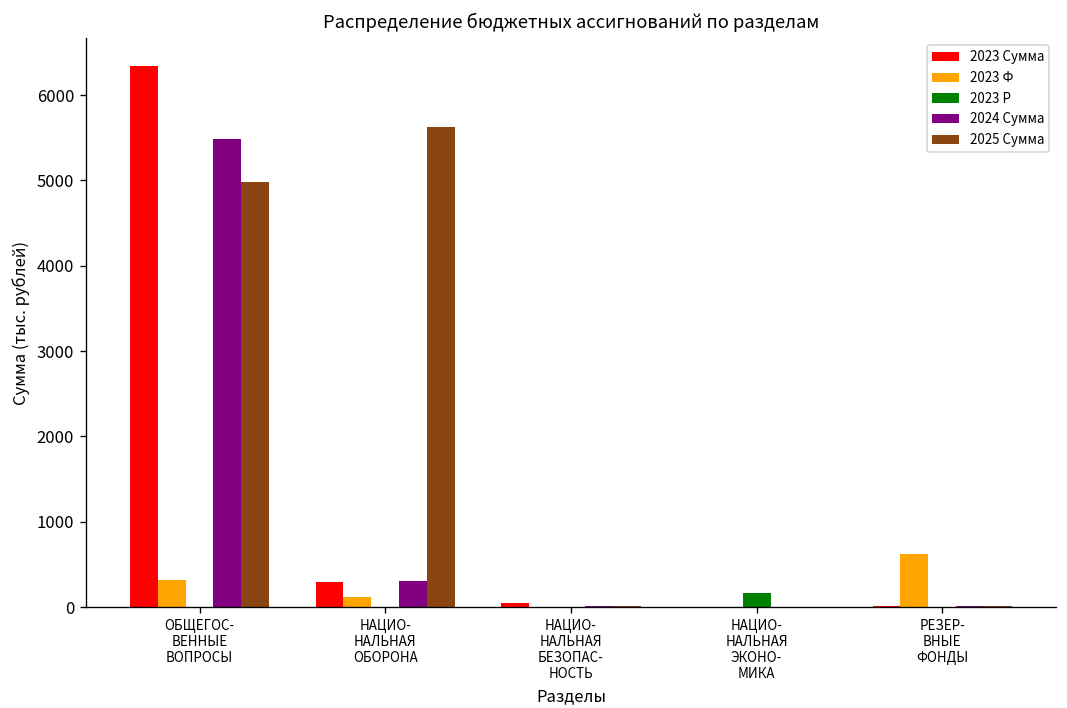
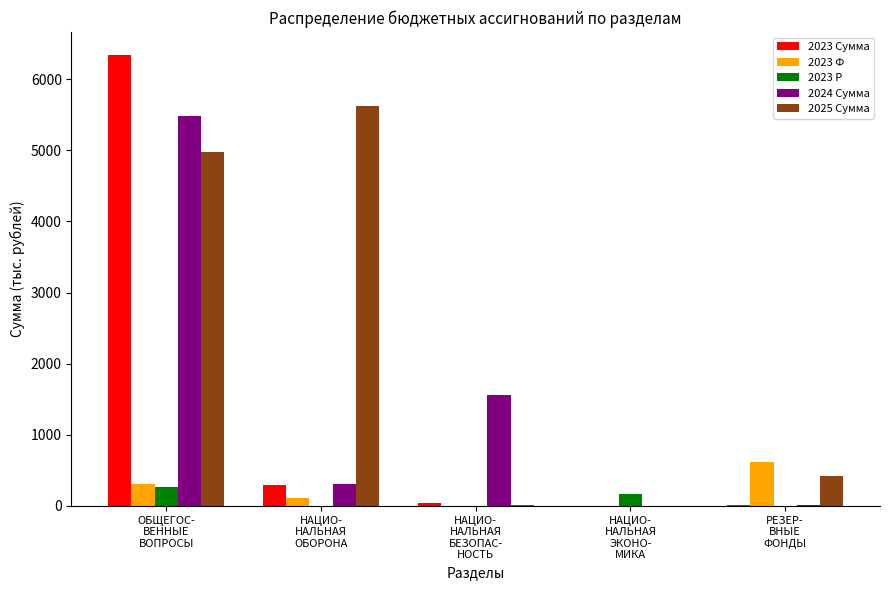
  {
    "2023 Сумма": {
      "ОБЩЕГОС- ВЕННЫЕ ВОПРОСЫ": 6300,
      "НАЦИО- НАЛЬНАЯ ОБОРОНА": 300,
      "НАЦИО- НАЛЬНАЯ БЕЗОПАС- НОСТЬ": 0
    },
    "2023 Ф": {
      "ОБЩЕГОС- ВЕННЫЕ ВОПРОСЫ": 300,
      "НАЦИО- НАЛЬНАЯ ОБОРОНА": 100,
      "НАЦИО- НАЛЬНАЯ БЕЗОПАС- НОСТЬ": 0,
      "НАЦИО- НАЛЬНАЯ ЭКОНО- МИКА": 0,
      "РЕЗЕР- ВНЫЕ ФОНДЫ": 600
    },
    "2023 Р": {
-     "ОБЩЕГОС- ВЕННЫЕ ВОПРОСЫ": 0,
+     "ОБЩЕГОС- ВЕННЫЕ ВОПРОСЫ": 300,
      "НАЦИО- НАЛЬНАЯ ОБОРОНА": 0,
      "НАЦИО- НАЛЬНАЯ БЕЗОПАС- НОСТЬ": 0,
      "НАЦИО- НАЛЬНАЯ ЭКОНО- МИКА": 200,
      "РЕЗЕР- ВНЫЕ ФОНДЫ": 0
    },
    "2024 Сумма": {
      "ОБЩЕГОС- ВЕННЫЕ ВОПРОСЫ": 5500,
      "НАЦИО- НАЛЬНАЯ ОБОРОНА": 300,
-     "НАЦИО- НАЛЬНАЯ БЕЗОПАС- НОСТЬ": 0,
+     "НАЦИО- НАЛЬНАЯ БЕЗОПАС- НОСТЬ": 1600,
      "НАЦИО- НАЛЬНАЯ ЭКОНО- МИКА": 0
    },
    "2025 Сумма": {
      "ОБЩЕГОС- ВЕННЫЕ ВОПРОСЫ": 5000,
      "НАЦИО- НАЛЬНАЯ ОБОРОНА": 5600,
      "НАЦИО- НАЛЬНАЯ ЭКОНО- МИКА": 0,
-     "РЕЗЕР- ВНЫЕ ФОНДЫ": 0
+     "РЕЗЕР- ВНЫЕ ФОНДЫ": 400
    }
  }
